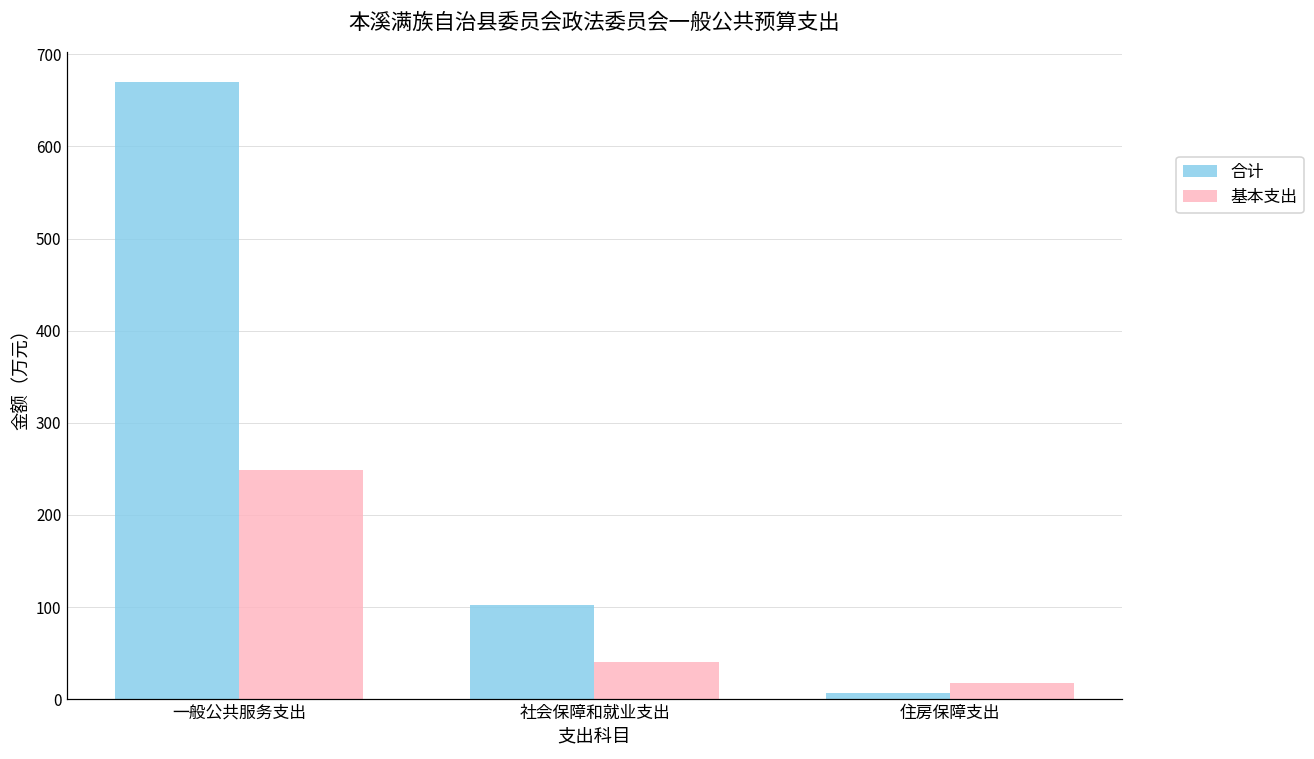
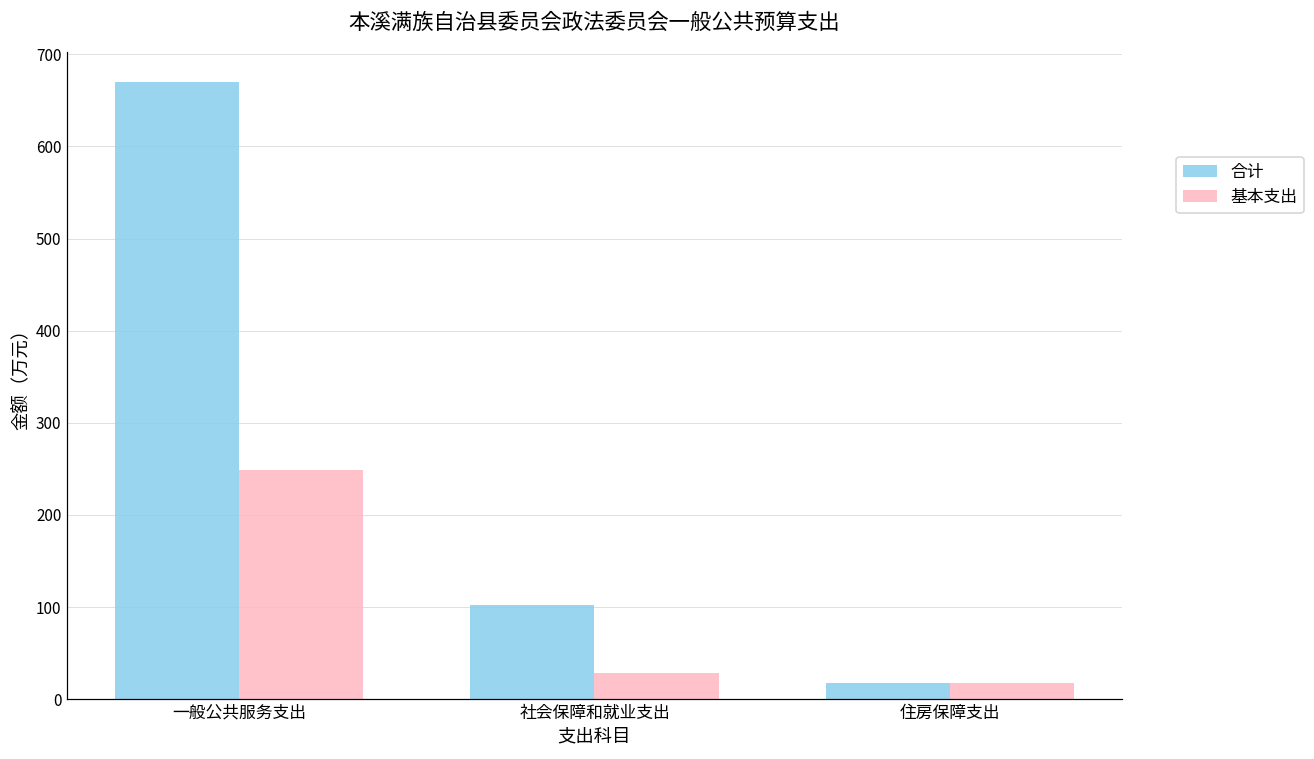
  {
    "合计": {
      "一般公共服务支出": 670,
      "社会保障和就业支出": 100,
-     "住房保障支出": 10
+     "住房保障支出": 20
    },
    "基本支出": {
      "一般公共服务支出": 250,
-     "社会保障和就业支出": 40,
+     "社会保障和就业支出": 30,
      "住房保障支出": 20
    }
  }
